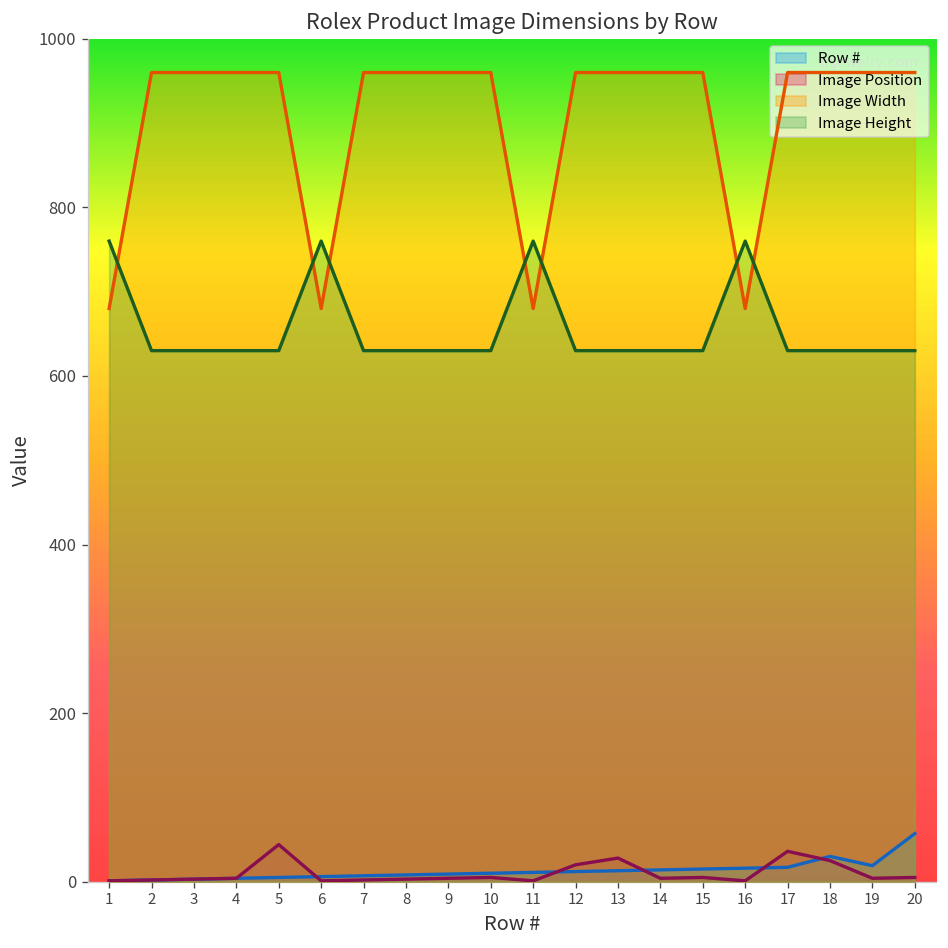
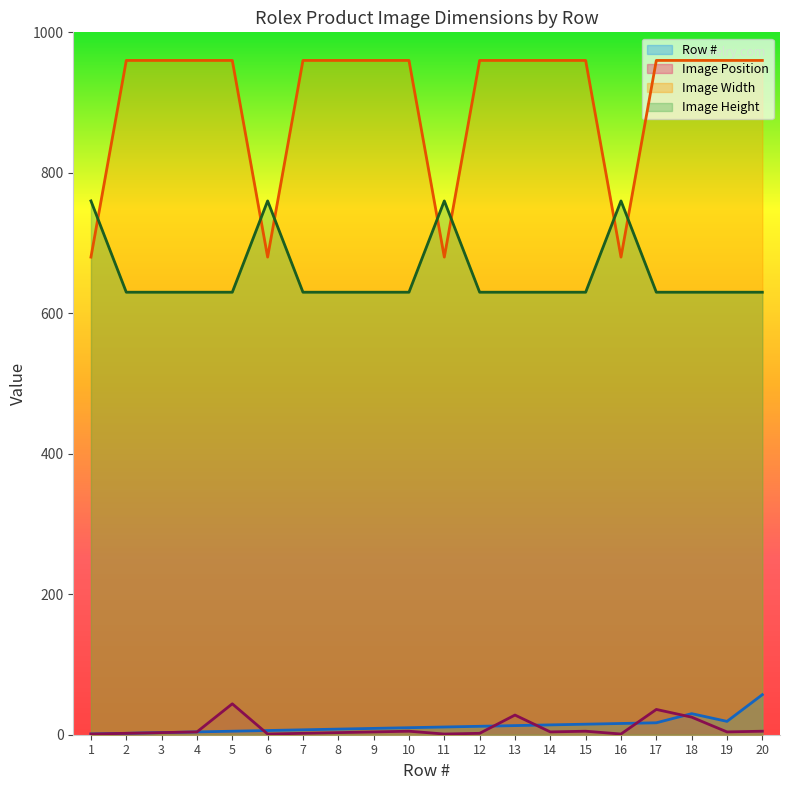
  {
    "Row #": {
      "5": 10,
      "6": 10,
      "7": 10,
      "8": 10,
      "9": 10,
      "10": 10,
      "11": 10,
      "12": 10,
      "13": 10,
      "14": 10,
      "15": 20,
      "16": 20,
      "17": 20,
      "18": 30,
      "19": 20,
      "20": 60
    },
    "Image Position": {
      "5": 40,
      "6": 0,
      "7": 0,
      "8": 0,
      "9": 0,
      "10": 10,
      "11": 0,
-     "12": 20,
+     "12": 0,
      "13": 30,
      "14": 0,
      "15": 10,
      "16": 0,
      "17": 40,
      "18": 30,
      "19": 0,
      "20": 10
    },
    "Image Width": {
      "1": 680,
      "2": 960,
      "3": 960,
      "4": 960,
      "5": 960,
      "6": 680,
      "7": 960,
      "8": 960,
      "9": 960,
      "10": 960,
      "11": 680,
      "12": 960,
      "13": 960,
      "14": 960,
      "15": 960,
      "16": 680
    },
    "Image Height": {
      "1": 760,
      "2": 630,
      "3": 630,
      "4": 630,
      "5": 630,
      "6": 760,
      "7": 630,
      "8": 630,
      "9": 630,
      "10": 630,
      "11": 760,
      "12": 630,
      "13": 630,
      "14": 630,
      "15": 630,
      "16": 760,
      "17": 630,
      "18": 630,
      "19": 630,
      "20": 630
    }
  }
